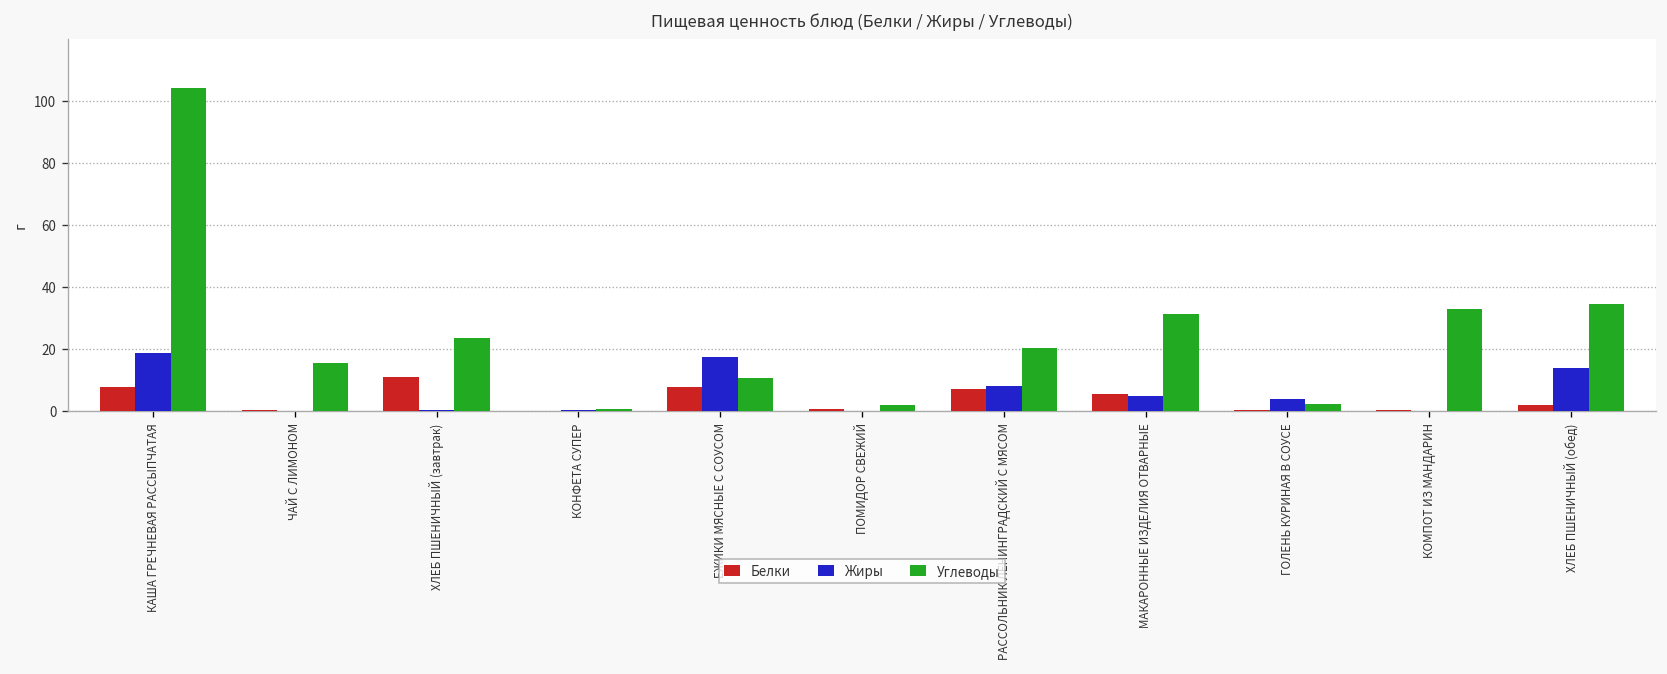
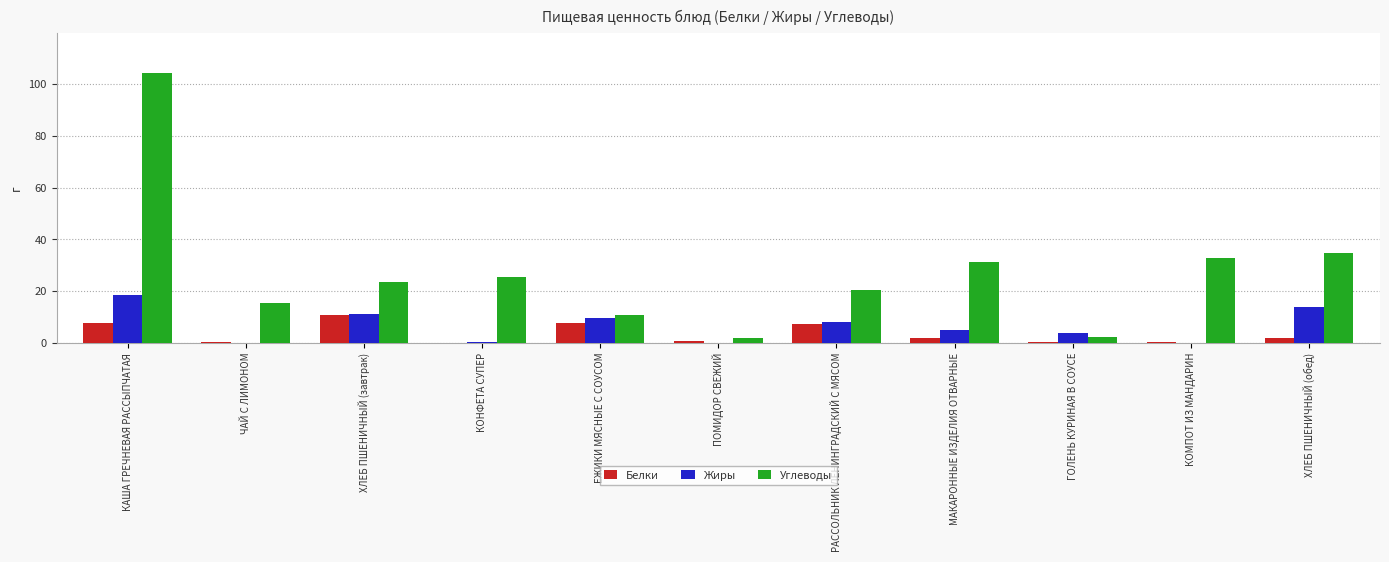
  {
    "Белки": {
      "КАША ГРЕЧНЕВАЯ РАССЫПЧАТАЯ": 8,
      "ХЛЕБ ПШЕНИЧНЫЙ (завтрак)": 11,
      "ЕЖИКИ МЯСНЫЕ С СОУСОМ": 8,
      "РАССОЛЬНИК ЛЕНИНГРАДСКИЙ С МЯСОМ": 7,
-     "МАКАРОННЫЕ ИЗДЕЛИЯ ОТВАРНЫЕ": 6,
+     "МАКАРОННЫЕ ИЗДЕЛИЯ ОТВАРНЫЕ": 2,
      "ХЛЕБ ПШЕНИЧНЫЙ (обед)": 2
    },
    "Жиры": {
      "КАША ГРЕЧНЕВАЯ РАССЫПЧАТАЯ": 19,
      "ЧАЙ С ЛИМОНОМ": 0,
-     "ХЛЕБ ПШЕНИЧНЫЙ (завтрак)": 0,
-     "ЕЖИКИ МЯСНЫЕ С СОУСОМ": 17,
+     "ХЛЕБ ПШЕНИЧНЫЙ (завтрак)": 11,
+     "ЕЖИКИ МЯСНЫЕ С СОУСОМ": 10,
      "РАССОЛЬНИК ЛЕНИНГРАДСКИЙ С МЯСОМ": 8,
      "МАКАРОННЫЕ ИЗДЕЛИЯ ОТВАРНЫЕ": 5,
      "ГОЛЕНЬ КУРИНАЯ В СОУСЕ": 4,
      "ХЛЕБ ПШЕНИЧНЫЙ (обед)": 14
    },
    "Углеводы": {
      "КАША ГРЕЧНЕВАЯ РАССЫПЧАТАЯ": 104,
      "ЧАЙ С ЛИМОНОМ": 15,
      "ХЛЕБ ПШЕНИЧНЫЙ (завтрак)": 23,
-     "КОНФЕТА СУПЕР": 1,
+     "КОНФЕТА СУПЕР": 25,
      "ЕЖИКИ МЯСНЫЕ С СОУСОМ": 11,
      "ПОМИДОР СВЕЖИЙ": 2,
      "РАССОЛЬНИК ЛЕНИНГРАДСКИЙ С МЯСОМ": 20,
      "МАКАРОННЫЕ ИЗДЕЛИЯ ОТВАРНЫЕ": 31,
      "ГОЛЕНЬ КУРИНАЯ В СОУСЕ": 2,
      "КОМПОТ ИЗ МАНДАРИН": 33,
      "ХЛЕБ ПШЕНИЧНЫЙ (обед)": 35
    }
  }
